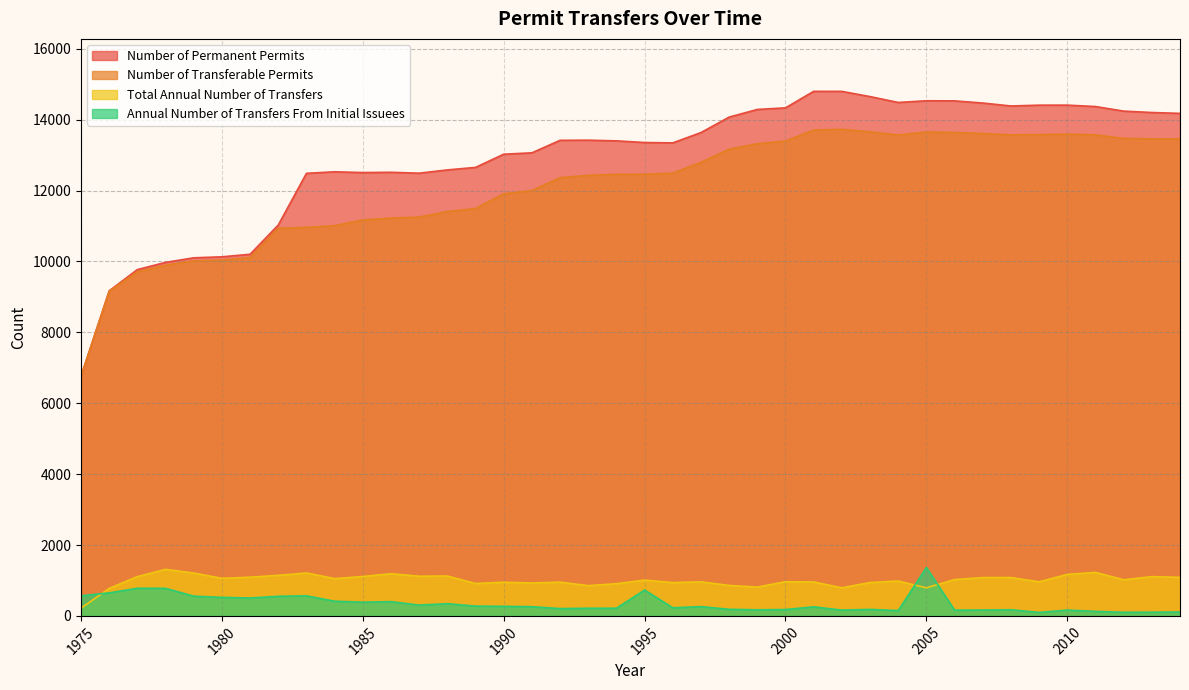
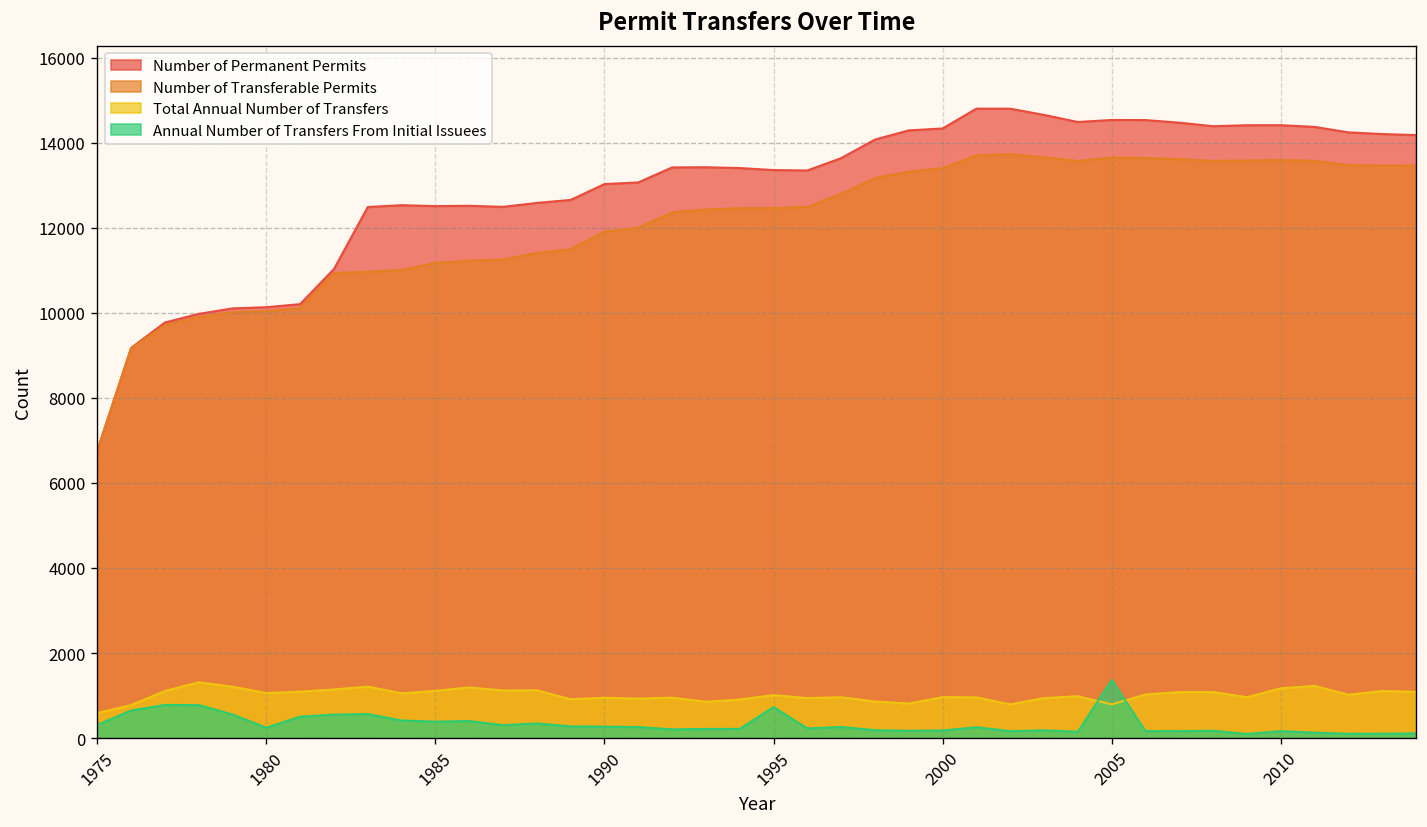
  {
    "Total Annual Number of Transfers": {
-     "1975": 200,
+     "1975": 600,
      "1980": 1100,
      "1985": 1100,
      "1990": 1000,
      "1995": 1000,
      "2000": 1000,
      "2005": 800,
      "2010": 1200
    },
    "Annual Number of Transfers From Initial Issuees": {
-     "1975": 600,
-     "1980": 500,
+     "1975": 300,
+     "1980": 200,
      "1985": 400,
      "1990": 300,
      "1995": 700,
      "2000": 200,
      "2005": 1400,
      "2010": 200
    }
  }
